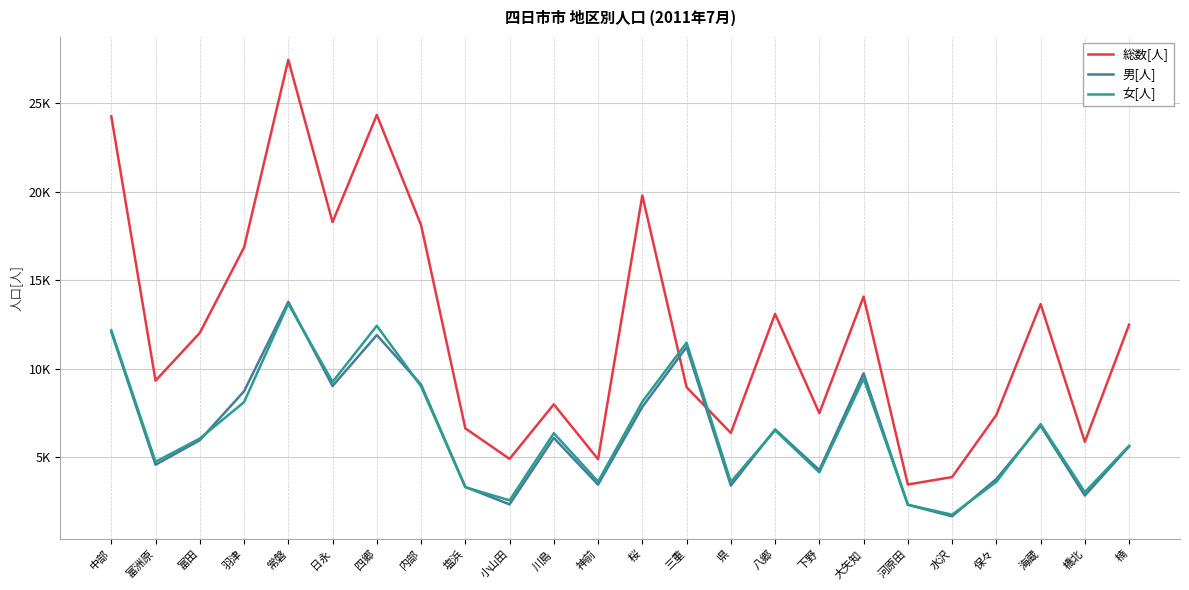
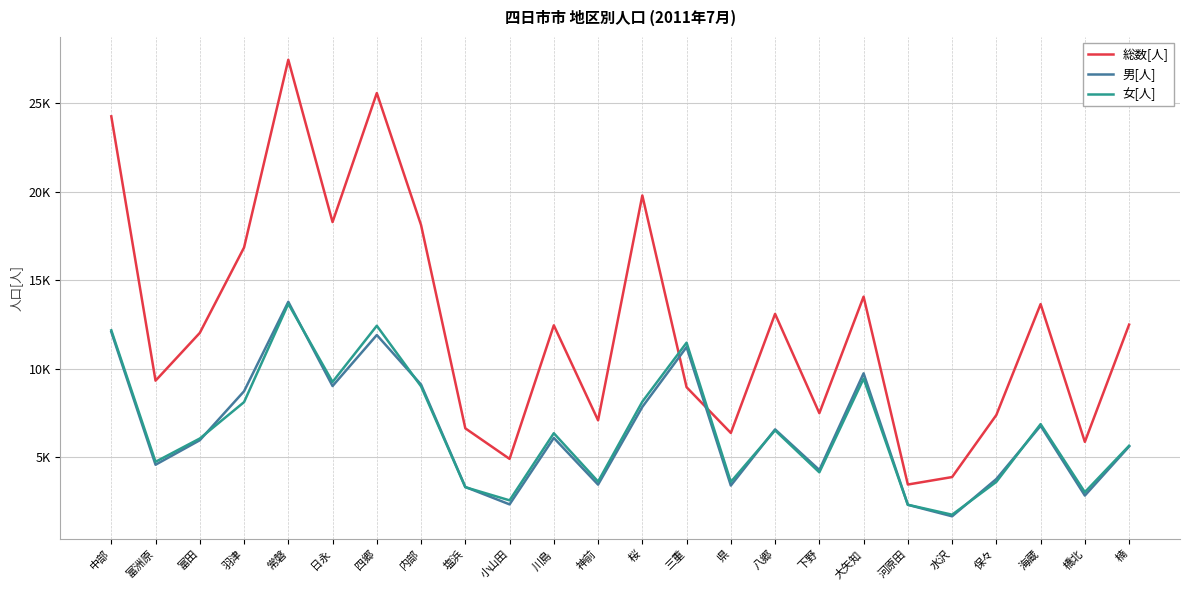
  {
    "総数[人]": {
      "中部": 24300,
      "富洲原": 9300,
      "富田": 12000,
      "羽津": 16900,
      "常磐": 27500,
      "日永": 18300,
-     "四郷": 24300,
+     "四郷": 25600,
      "内部": 18100,
      "塩浜": 6600,
      "小山田": 4900,
-     "川島": 8000,
-     "神前": 4900,
+     "川島": 12500,
+     "神前": 7100,
      "桜": 19800,
      "三重": 9000,
      "県": 6400,
      "八郷": 13100,
      "下野": 7500,
      "大矢知": 14100,
      "河原田": 3500,
      "水沢": 3900,
      "保々": 7400,
      "海蔵": 13700,
      "橋北": 5900,
      "楠": 12500
    }
  }
